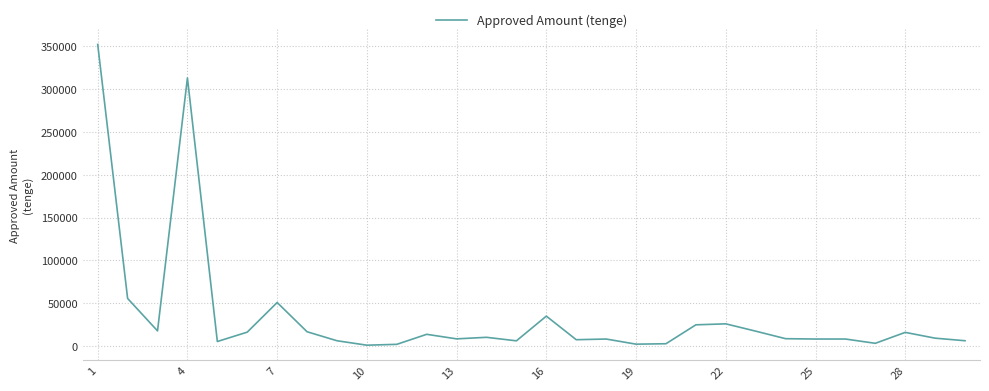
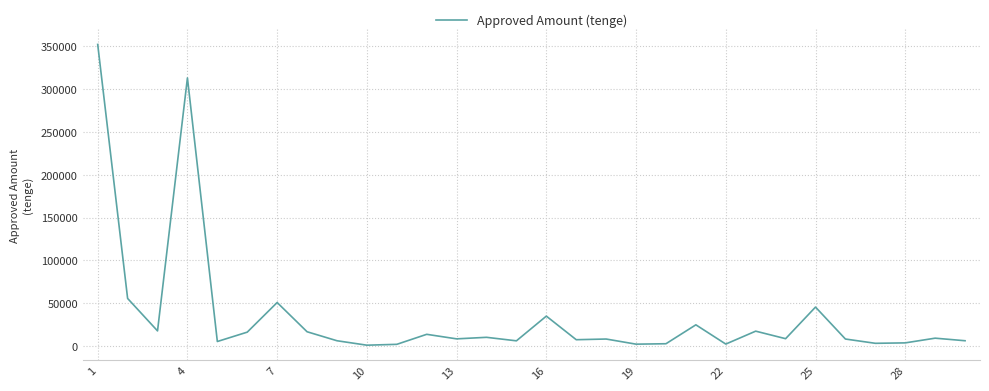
  {
    "1": 350000,
    "4": 310000,
    "7": 50000,
    "10": 0,
    "13": 10000,
    "16": 30000,
    "19": 0,
-   "22": 30000,
-   "25": 10000,
-   "28": 20000
+   "22": 0,
+   "25": 50000,
+   "28": 0
  }
